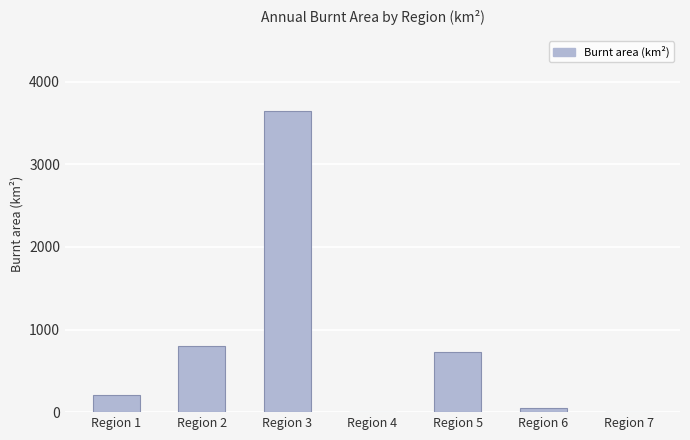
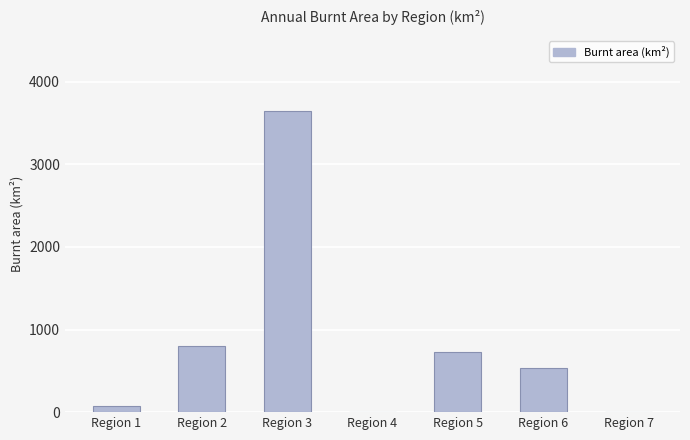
  {
-   "Region 1": 200,
+   "Region 1": 100,
    "Region 2": 800,
    "Region 3": 3600,
    "Region 4": 0,
    "Region 5": 700,
-   "Region 6": 0,
+   "Region 6": 500,
    "Region 7": 0
  }
